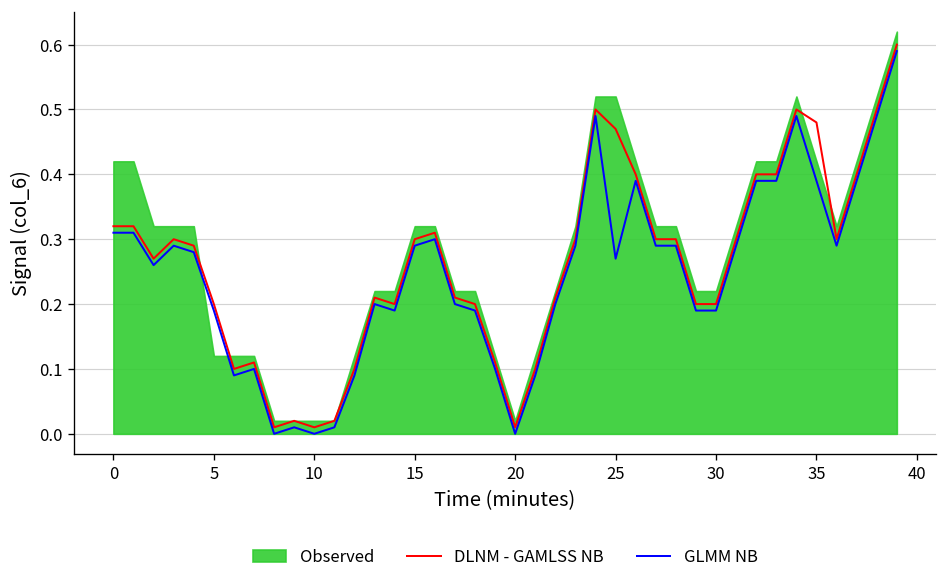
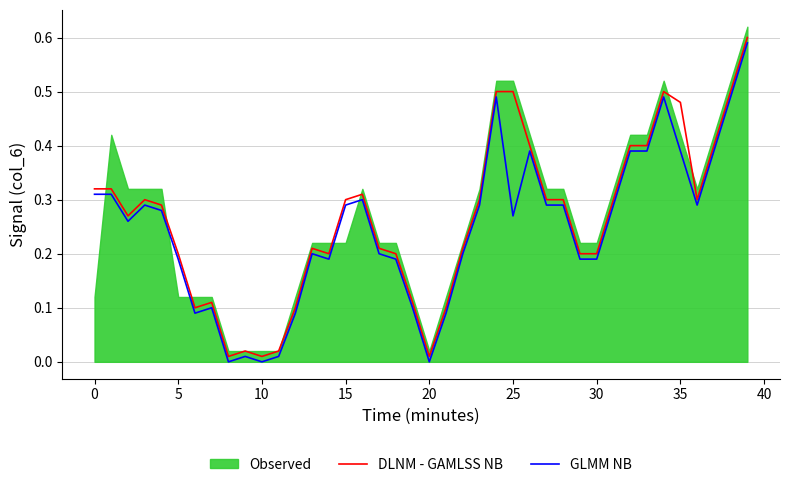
  {
    "Observed": {
-     "0": 0.42,
+     "0": 0.12,
      "5": 0.12,
      "10": 0.02,
-     "15": 0.32,
+     "15": 0.22,
      "20": 0.02,
      "25": 0.52,
      "30": 0.22,
      "35": 0.42
    },
    "DLNM - GAMLSS NB": {
      "0": 0.32,
      "5": 0.20,
      "10": 0.01,
      "15": 0.30,
      "20": 0.01,
-     "25": 0.47,
+     "25": 0.50,
      "30": 0.20,
      "35": 0.48
    },
    "GLMM NB": {
      "0": 0.31,
      "5": 0.19,
      "10": 0.00,
      "15": 0.29,
      "20": 0.00,
      "25": 0.27,
      "30": 0.19,
      "35": 0.39
    }
  }
